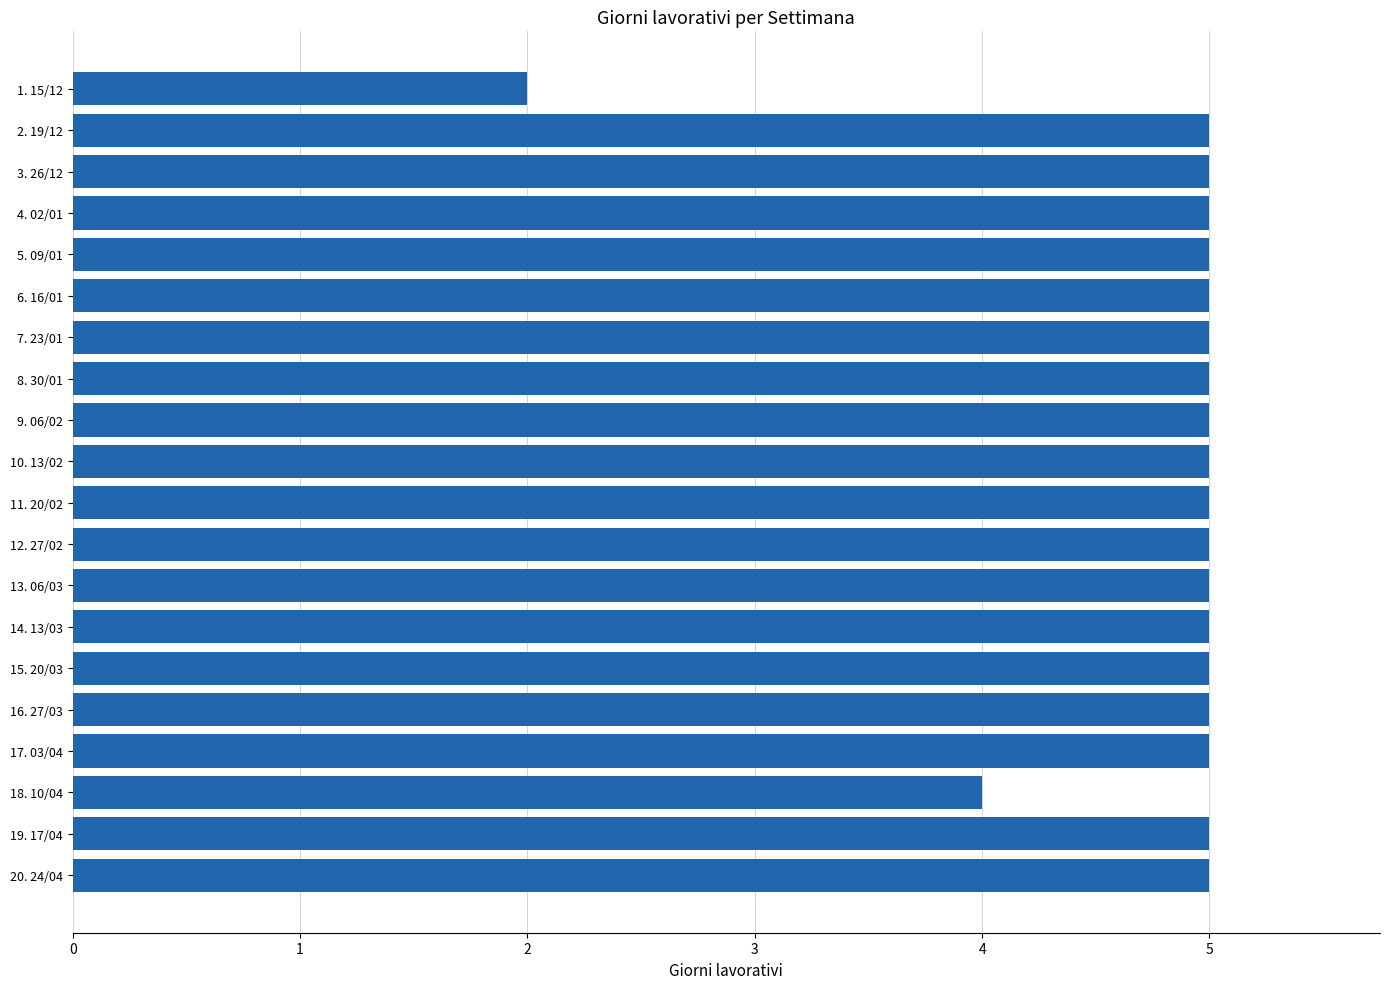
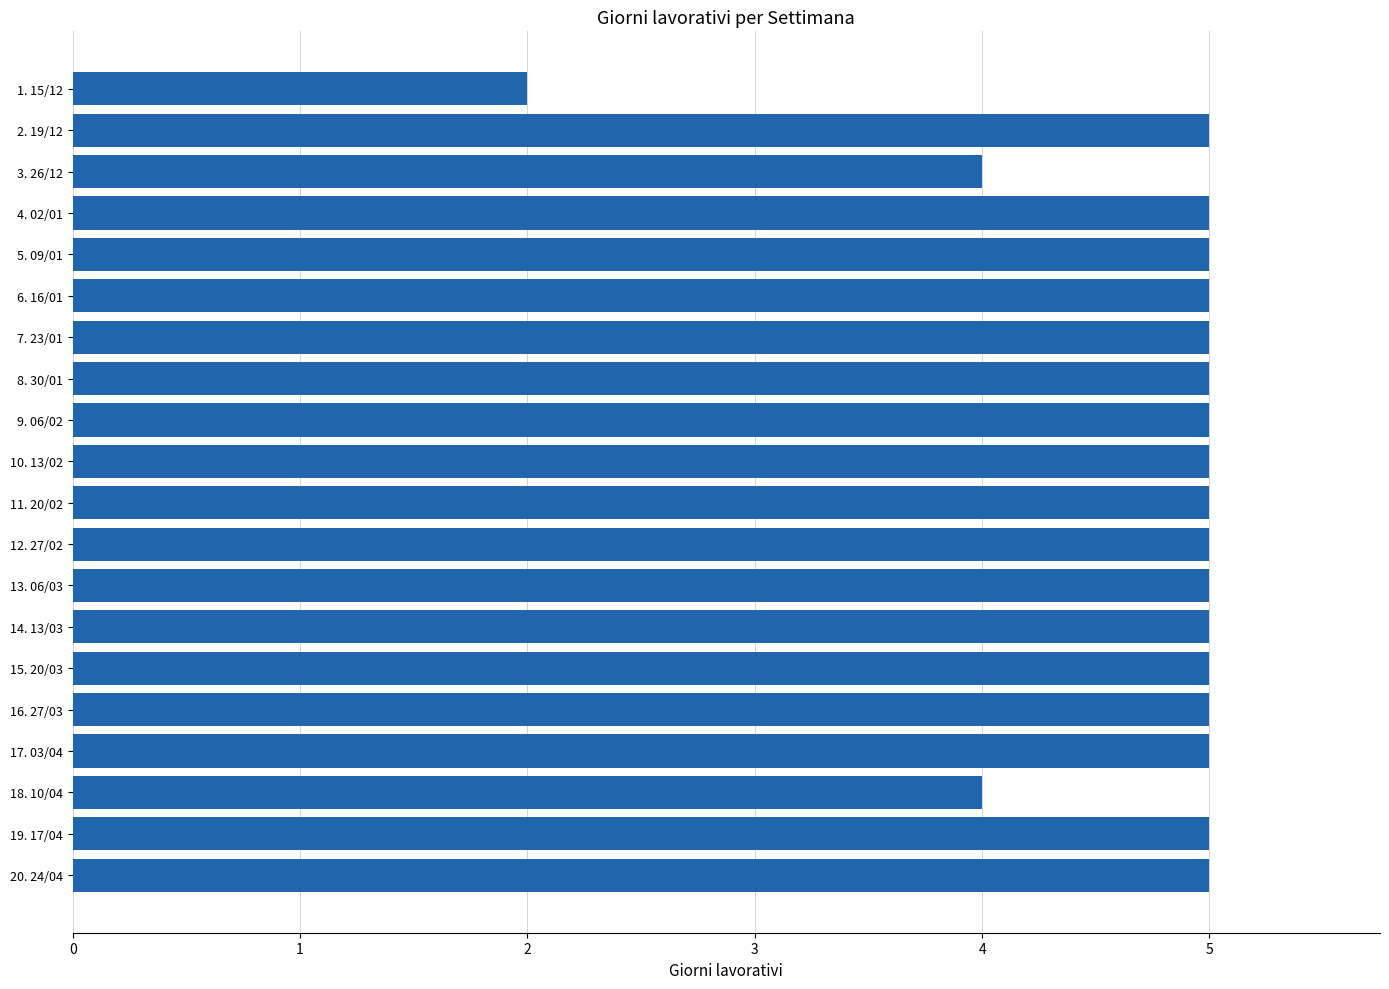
  {
    "1. 15/12": 2,
    "2. 19/12": 5,
-   "3. 26/12": 5,
+   "3. 26/12": 4,
    "4. 02/01": 5,
    "5. 09/01": 5,
    "6. 16/01": 5,
    "7. 23/01": 5,
    "8. 30/01": 5,
    "9. 06/02": 5,
    "10. 13/02": 5,
    "11. 20/02": 5,
    "12. 27/02": 5,
    "13. 06/03": 5,
    "14. 13/03": 5,
    "15. 20/03": 5,
    "16. 27/03": 5,
    "17. 03/04": 5,
    "18. 10/04": 4,
    "19. 17/04": 5,
    "20. 24/04": 5
  }
